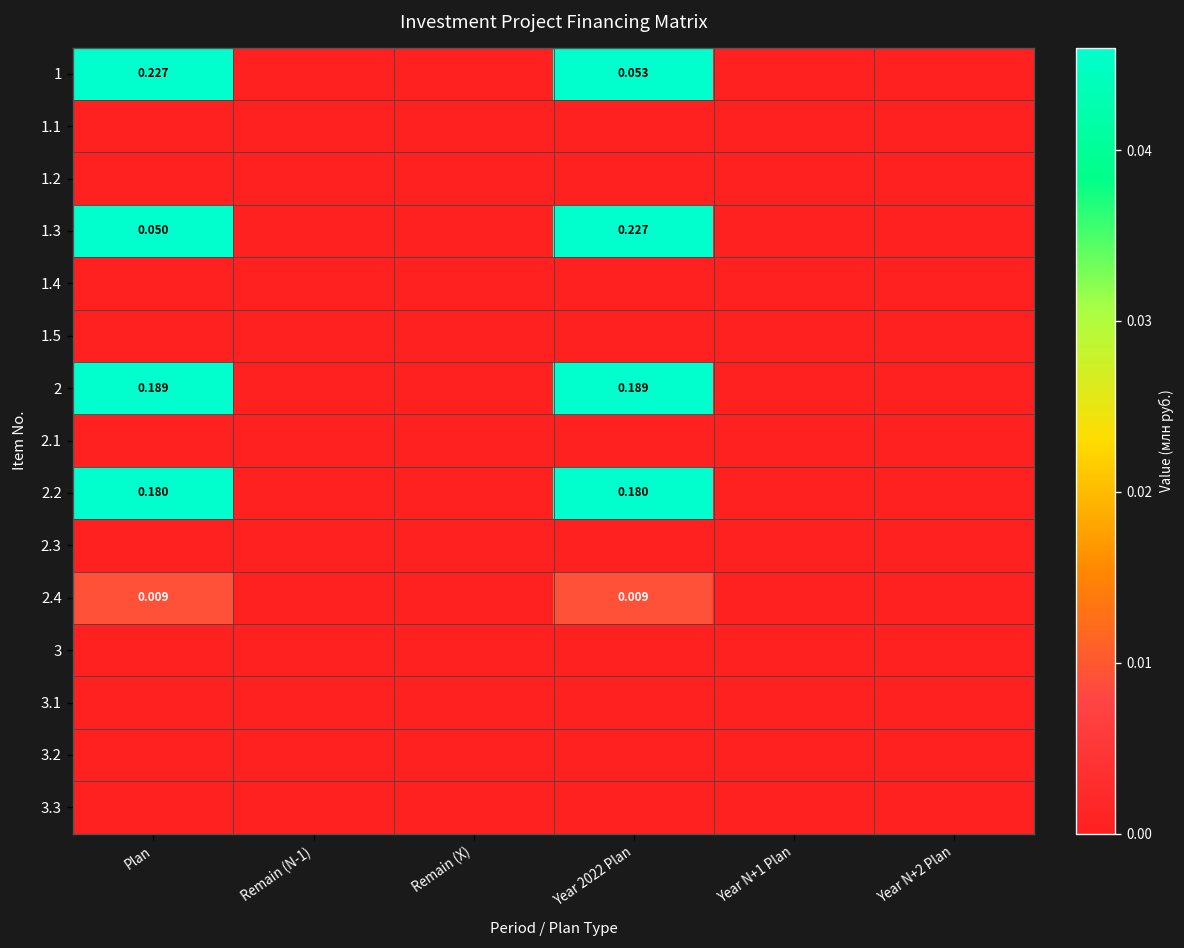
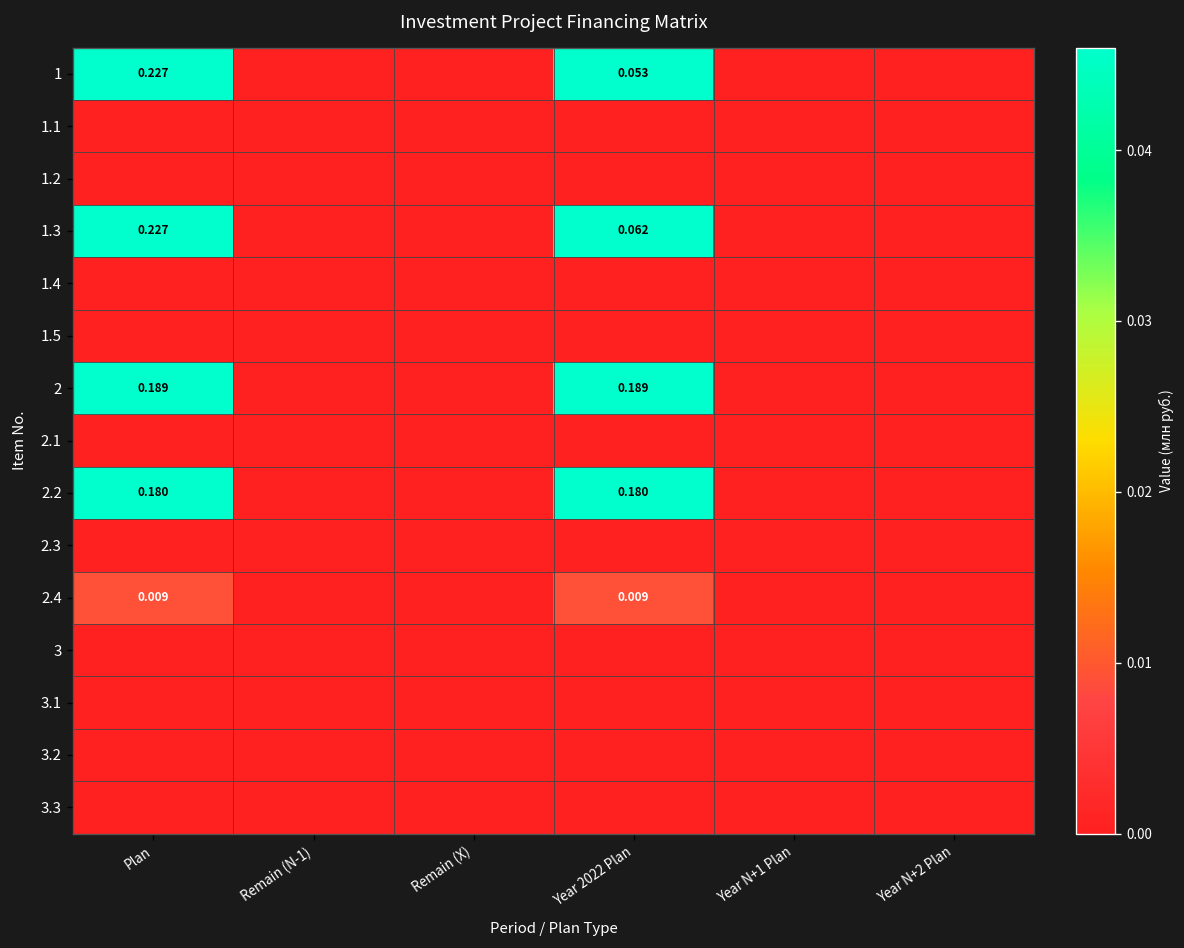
  {
    "1": {
      "Plan": 0.227,
      "Year 2022 Plan": 0.053
    },
    "1.3": {
-     "Plan": 0.050,
-     "Year 2022 Plan": 0.227
+     "Plan": 0.227,
+     "Year 2022 Plan": 0.062
    },
    "2": {
      "Plan": 0.189,
      "Year 2022 Plan": 0.189
    },
    "2.2": {
      "Plan": 0.180,
      "Year 2022 Plan": 0.180
    },
    "2.4": {
      "Plan": 0.009,
      "Year 2022 Plan": 0.009
    }
  }
